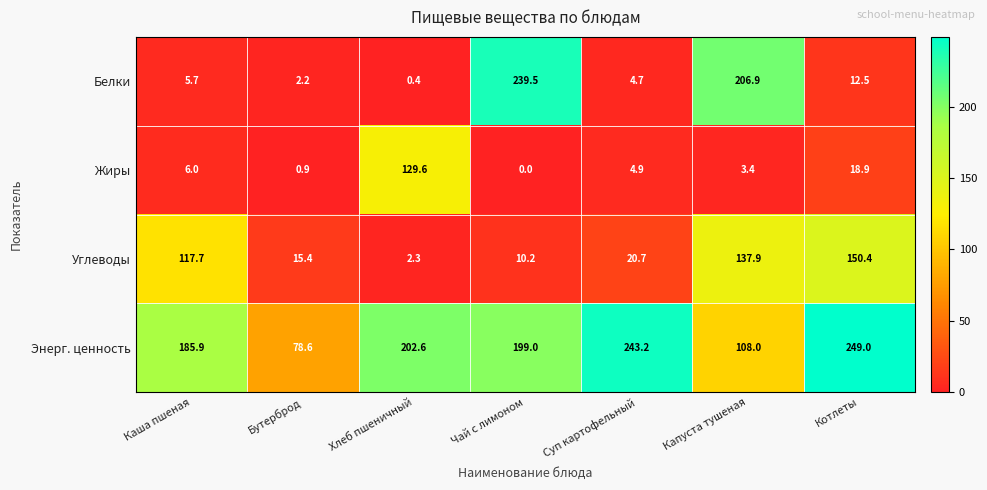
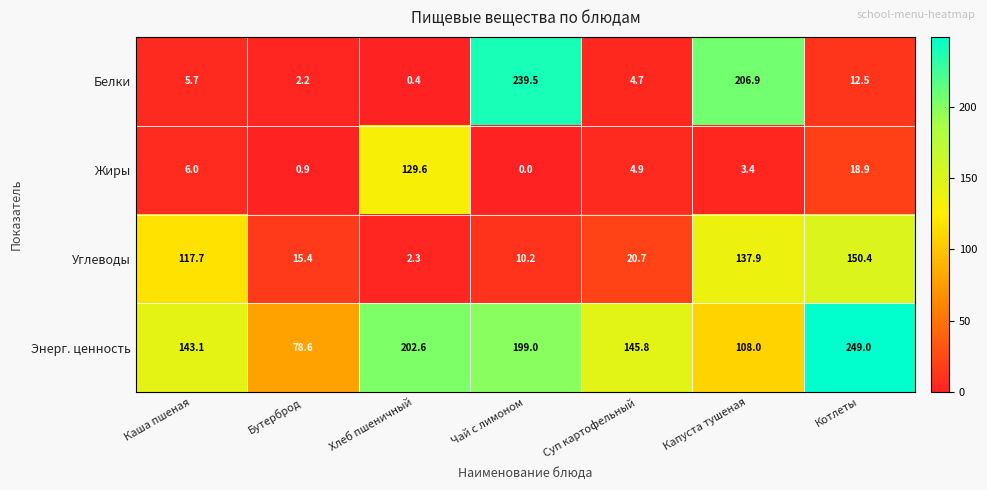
  {
    "Белки": {
      "Каша пшеная": 5.7,
      "Бутерброд": 2.2,
      "Хлеб пшеничный": 0.4,
      "Чай с лимоном": 239.5,
      "Суп картофельный": 4.7,
      "Капуста тушеная": 206.9,
      "Котлеты": 12.5
    },
    "Жиры": {
      "Каша пшеная": 6.0,
      "Бутерброд": 0.9,
      "Хлеб пшеничный": 129.6,
      "Чай с лимоном": 0.0,
      "Суп картофельный": 4.9,
      "Капуста тушеная": 3.4,
      "Котлеты": 18.9
    },
    "Углеводы": {
      "Каша пшеная": 117.7,
      "Бутерброд": 15.4,
      "Хлеб пшеничный": 2.3,
      "Чай с лимоном": 10.2,
      "Суп картофельный": 20.7,
      "Капуста тушеная": 137.9,
      "Котлеты": 150.4
    },
    "Энерг. ценность": {
-     "Каша пшеная": 185.9,
+     "Каша пшеная": 143.1,
      "Бутерброд": 78.6,
      "Хлеб пшеничный": 202.6,
      "Чай с лимоном": 199.0,
-     "Суп картофельный": 243.2,
+     "Суп картофельный": 145.8,
      "Капуста тушеная": 108.0,
      "Котлеты": 249.0
    }
  }
